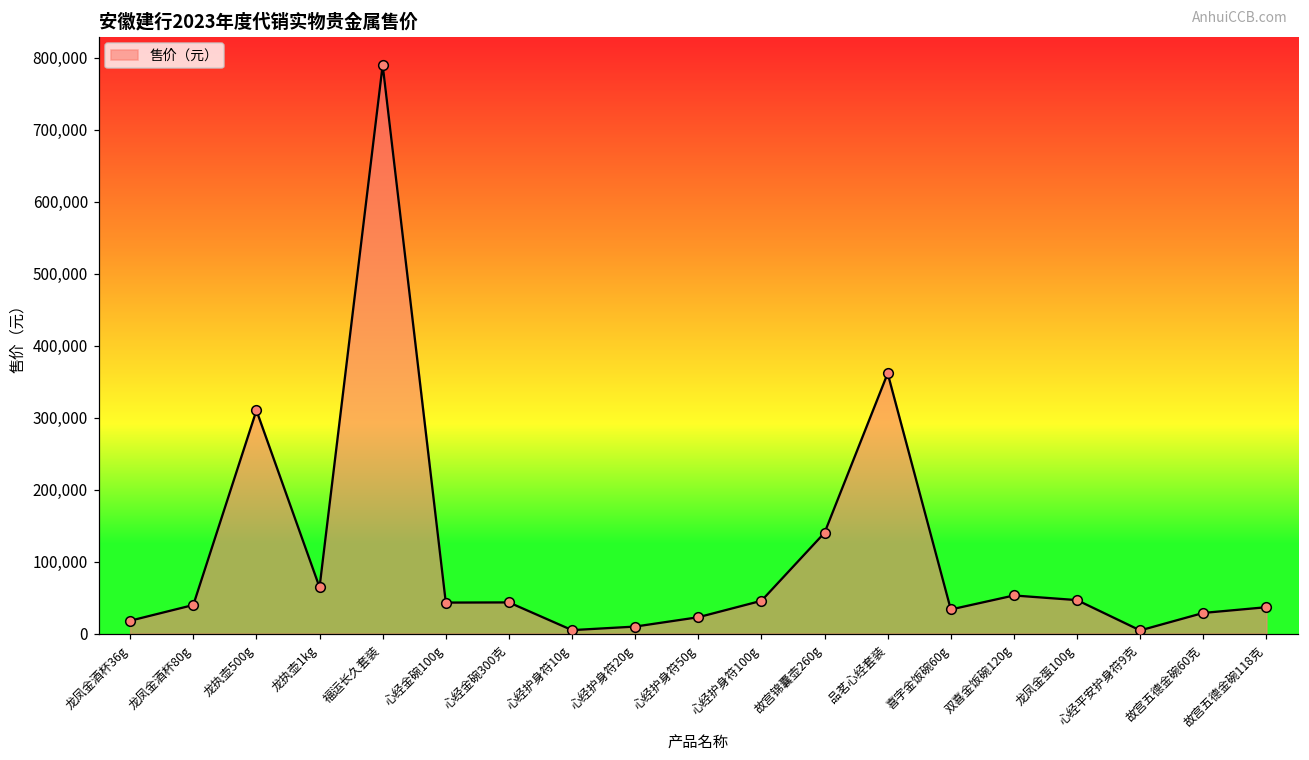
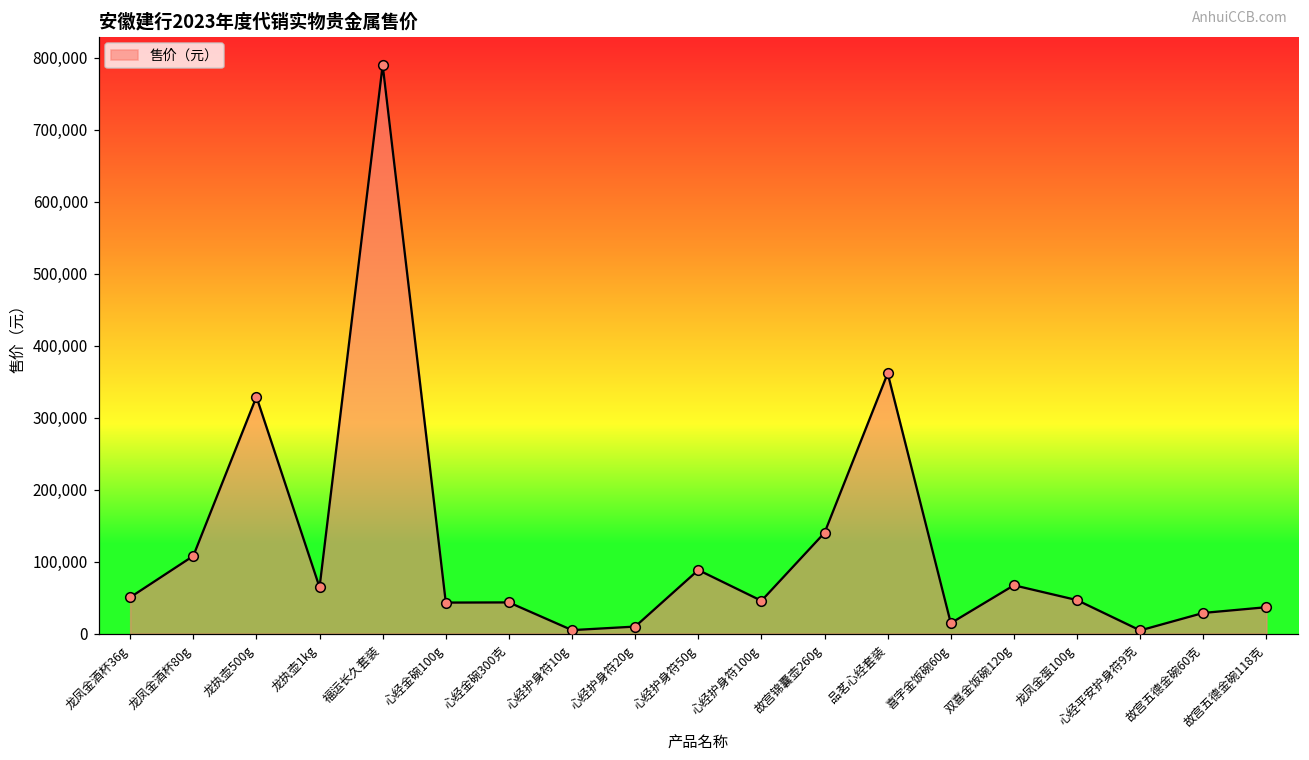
  {
-   "龙凤金酒杯36g": "20,000",
-   "龙凤金酒杯80g": "40,000",
-   "龙执壶500g": "310,000",
+   "龙凤金酒杯36g": "50,000",
+   "龙凤金酒杯80g": "110,000",
+   "龙执壶500g": "330,000",
    "龙执壶1kg": "60,000",
    "福运长久套装": "790,000",
    "心经金碗100g": "40,000",
    "心经金碗300克": "40,000",
    "心经护身符10g": "0",
    "心经护身符20g": "10,000",
-   "心经护身符50g": "20,000",
+   "心经护身符50g": "90,000",
    "心经护身符100g": "50,000",
    "故宫锦囊壶260g": "140,000",
    "品茗心经套装": "360,000",
-   "喜字金饭碗60g": "30,000",
-   "双喜金饭碗120g": "50,000",
+   "喜字金饭碗60g": "10,000",
+   "双喜金饭碗120g": "70,000",
    "龙凤金蛋100g": "50,000",
    "心经平安护身符9克": "0",
    "故宫五德金碗60克": "30,000",
    "故宫五德金碗118克": "40,000"
  }
